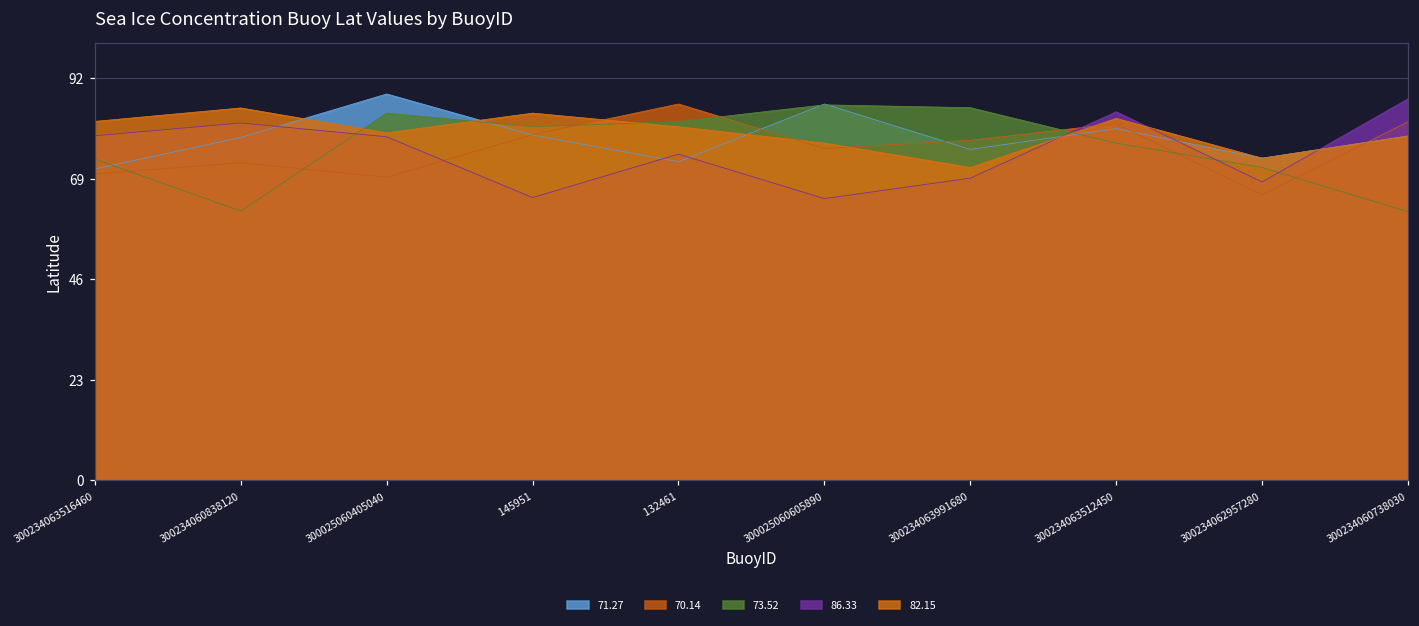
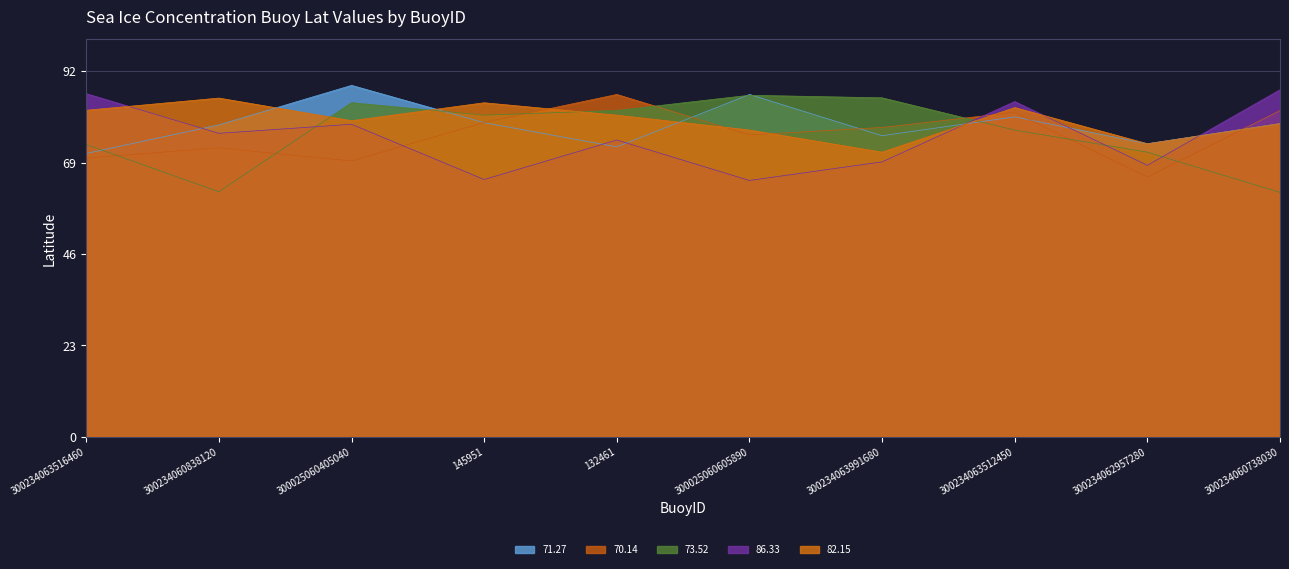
  {
    "71.27": {
      "300234063516460": 71,
      "300234060838120": 78,
      "300025060405040": 88,
      "132461": 73,
      "300234063991680": 76,
      "300234063512450": 80
    },
    "73.52": {
      "300234063516460": 74,
      "300234060838120": 62,
      "300025060405040": 84,
      "145951": 81,
      "132461": 82,
      "300234063991680": 85,
      "300234063512450": 77,
      "300234062957280": 72,
      "300234060738030": 61
    },
    "86.33": {
-     "300234063516460": 79,
-     "300234060838120": 82,
+     "300234063516460": 86,
+     "300234060838120": 76,
      "300025060405040": 79,
      "145951": 65,
      "132461": 75,
      "300025060605890": 64,
      "300234063991680": 69,
      "300234063512450": 84,
      "300234062957280": 68,
      "300234060738030": 87
    }
  }
